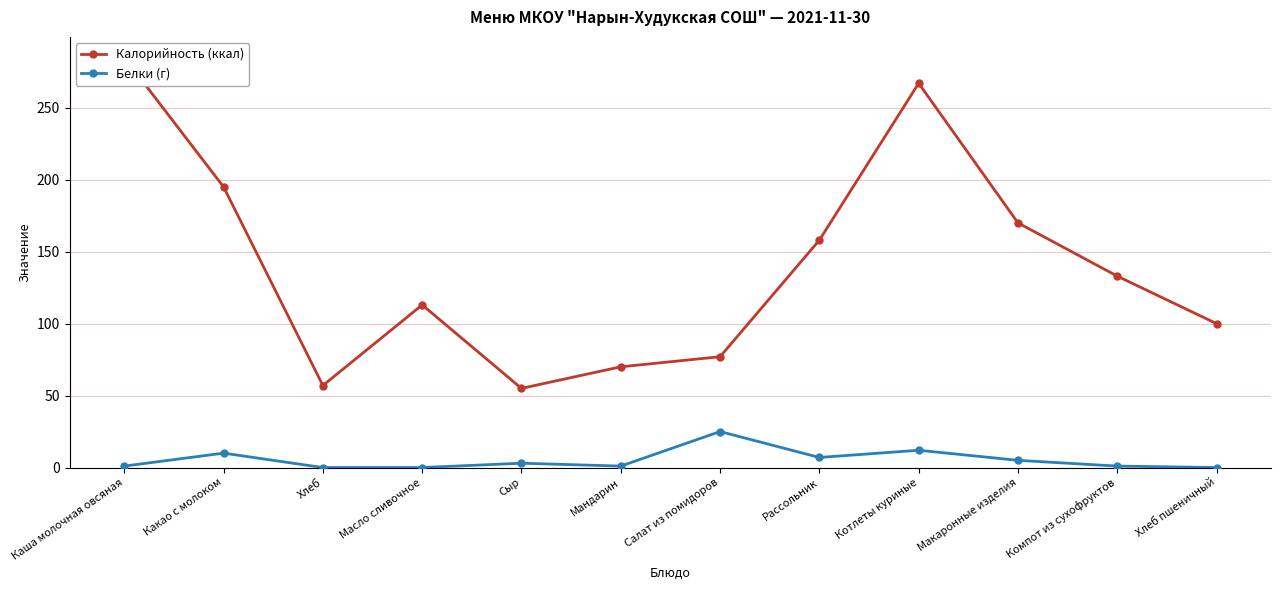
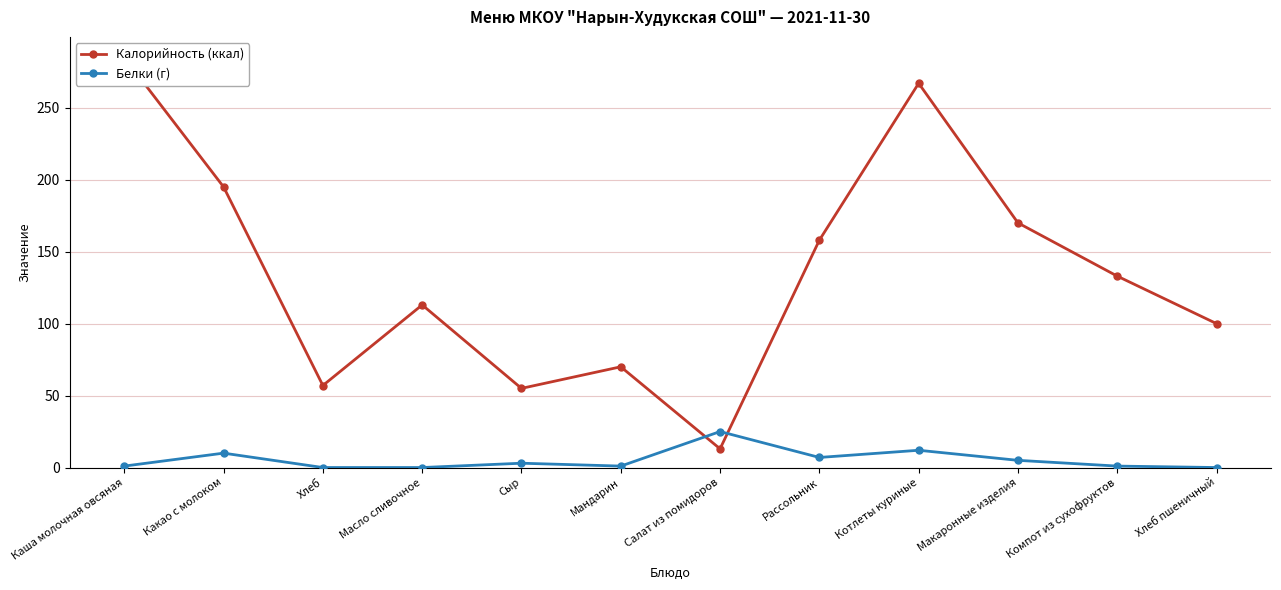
  {
    "Калорийность (ккал)": {
      "Какао с молоком": 195,
      "Хлеб": 57,
      "Масло сливочное": 113,
      "Сыр": 55,
      "Мандарин": 70,
-     "Салат из помидоров": 77,
+     "Салат из помидоров": 13,
      "Рассольник": 158,
      "Котлеты куриные": 267,
      "Макаронные изделия": 170,
      "Компот из сухофруктов": 133,
      "Хлеб пшеничный": 100
    },
    "Белки (г)": {
      "Каша молочная овсяная": 1,
      "Какао с молоком": 10,
      "Хлеб": 0,
      "Масло сливочное": 0,
      "Сыр": 3,
      "Мандарин": 1,
      "Салат из помидоров": 25,
      "Рассольник": 7,
      "Котлеты куриные": 12,
      "Макаронные изделия": 5,
      "Компот из сухофруктов": 1,
      "Хлеб пшеничный": 0
    }
  }
